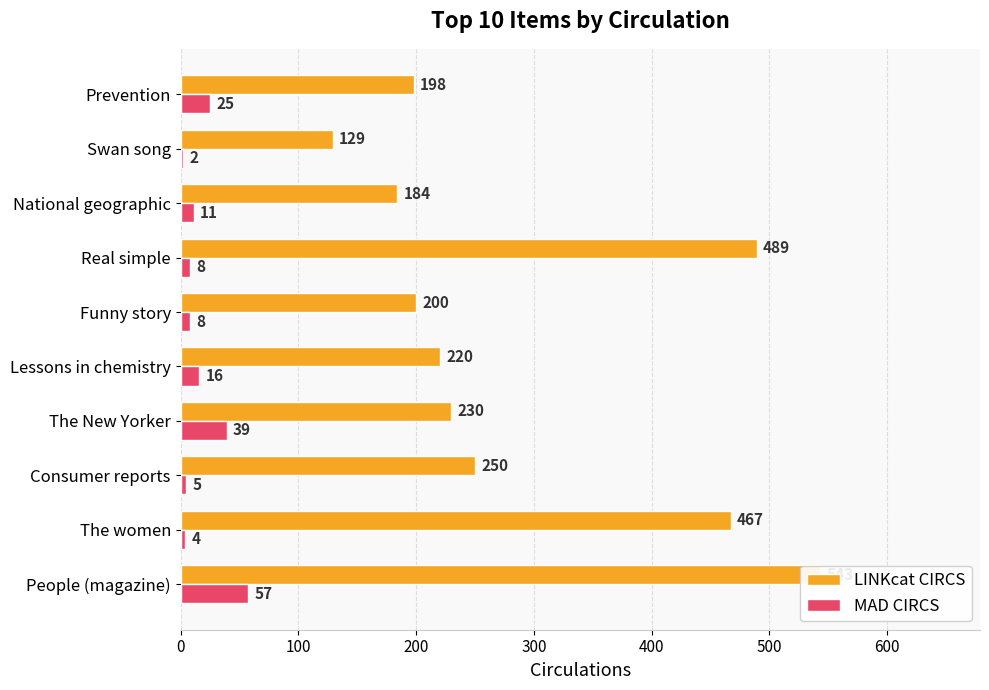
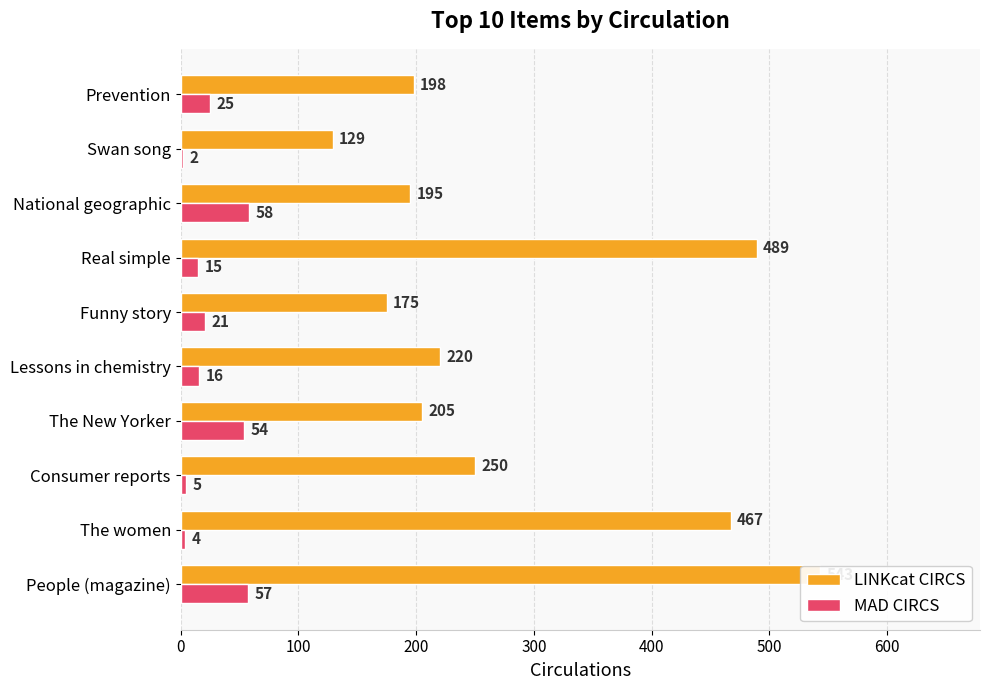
  {
    "LINKcat CIRCS": {
      "Prevention": 198,
      "Swan song": 129,
-     "National geographic": 184,
+     "National geographic": 195,
      "Real simple": 489,
-     "Funny story": 200,
+     "Funny story": 175,
      "Lessons in chemistry": 220,
-     "The New Yorker": 230,
+     "The New Yorker": 205,
      "Consumer reports": 250,
      "The women": 467
    },
    "MAD CIRCS": {
      "Prevention": 25,
      "Swan song": 2,
-     "National geographic": 11,
-     "Real simple": 8,
-     "Funny story": 8,
+     "National geographic": 58,
+     "Real simple": 15,
+     "Funny story": 21,
      "Lessons in chemistry": 16,
-     "The New Yorker": 39,
+     "The New Yorker": 54,
      "Consumer reports": 5,
      "The women": 4,
      "People (magazine)": 57
    }
  }
